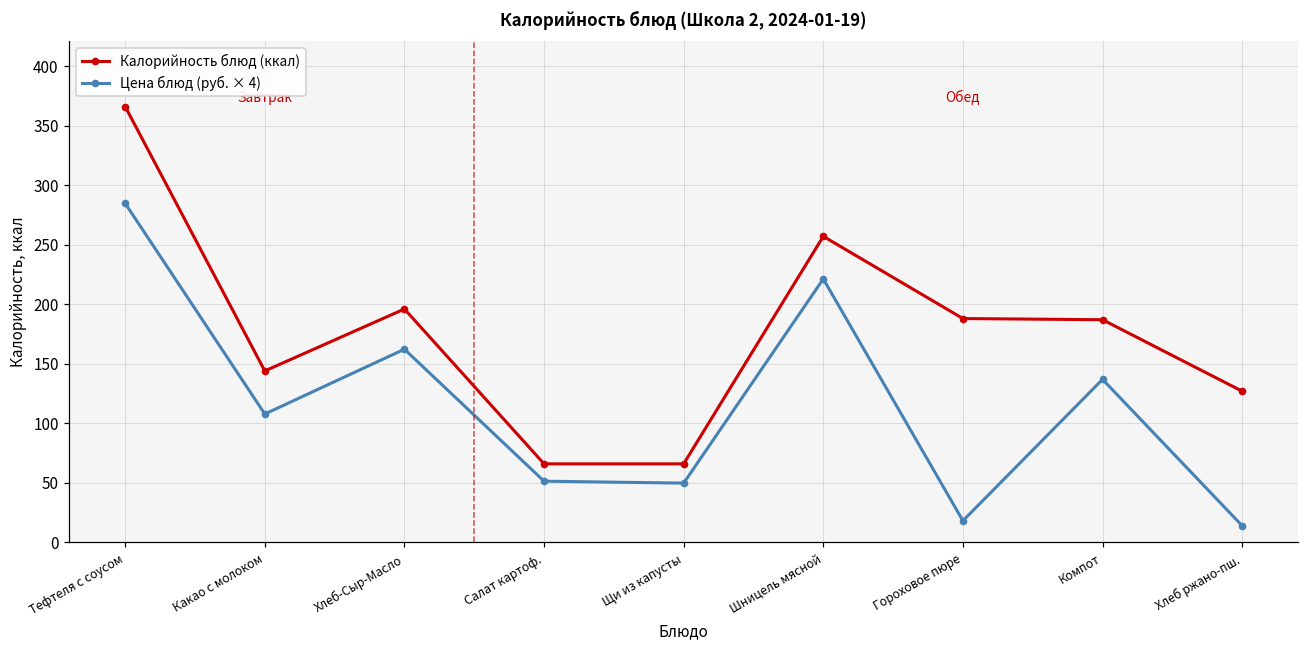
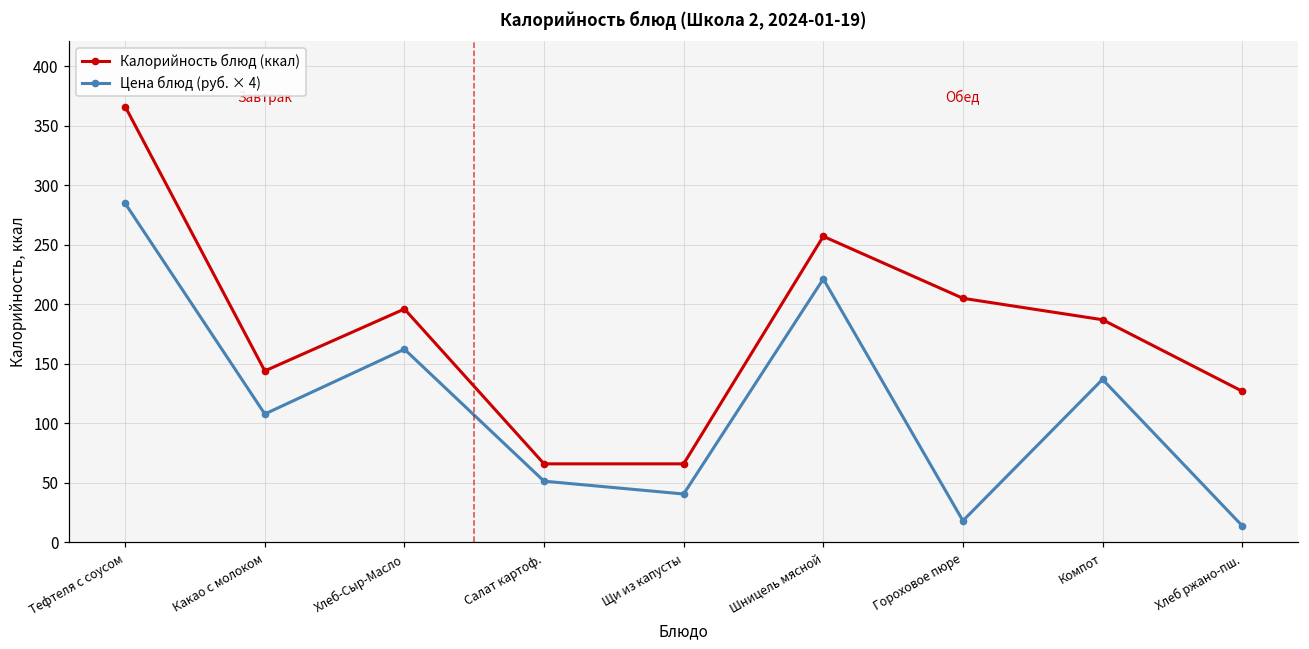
  {
    "Калорийность блюд (ккал)": {
      "Тефтеля с соусом": 366,
      "Какао с молоком": 144,
      "Хлеб-Сыр-Масло": 196,
      "Салат картоф.": 66,
      "Щи из капусты": 66,
      "Шницель мясной": 257,
-     "Гороховое пюре": 188,
+     "Гороховое пюре": 205,
      "Компот": 187,
      "Хлеб ржано-пш.": 127
    },
    "Цена блюд (руб. × 4)": {
      "Тефтеля с соусом": 285,
      "Какао с молоком": 108,
      "Хлеб-Сыр-Масло": 162,
      "Салат картоф.": 51,
-     "Щи из капусты": 50,
+     "Щи из капусты": 41,
      "Шницель мясной": 221,
      "Гороховое пюре": 18,
      "Компот": 137,
      "Хлеб ржано-пш.": 14
    }
  }
